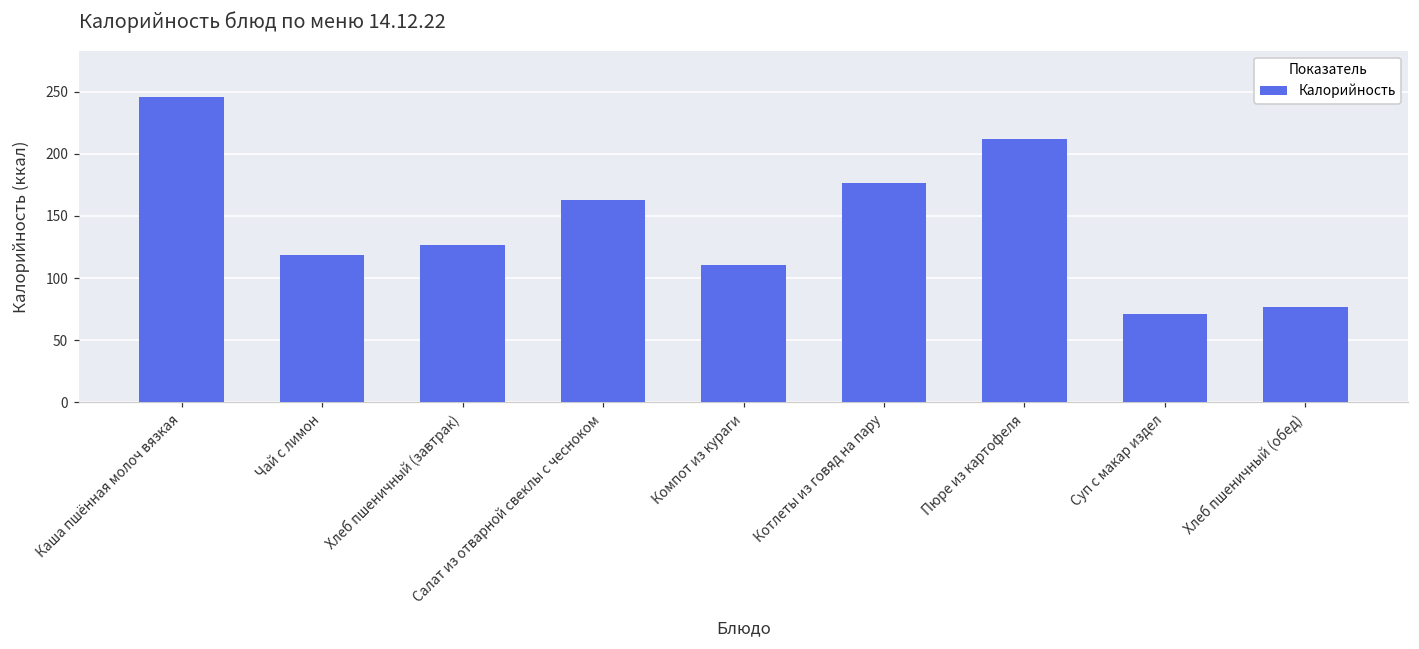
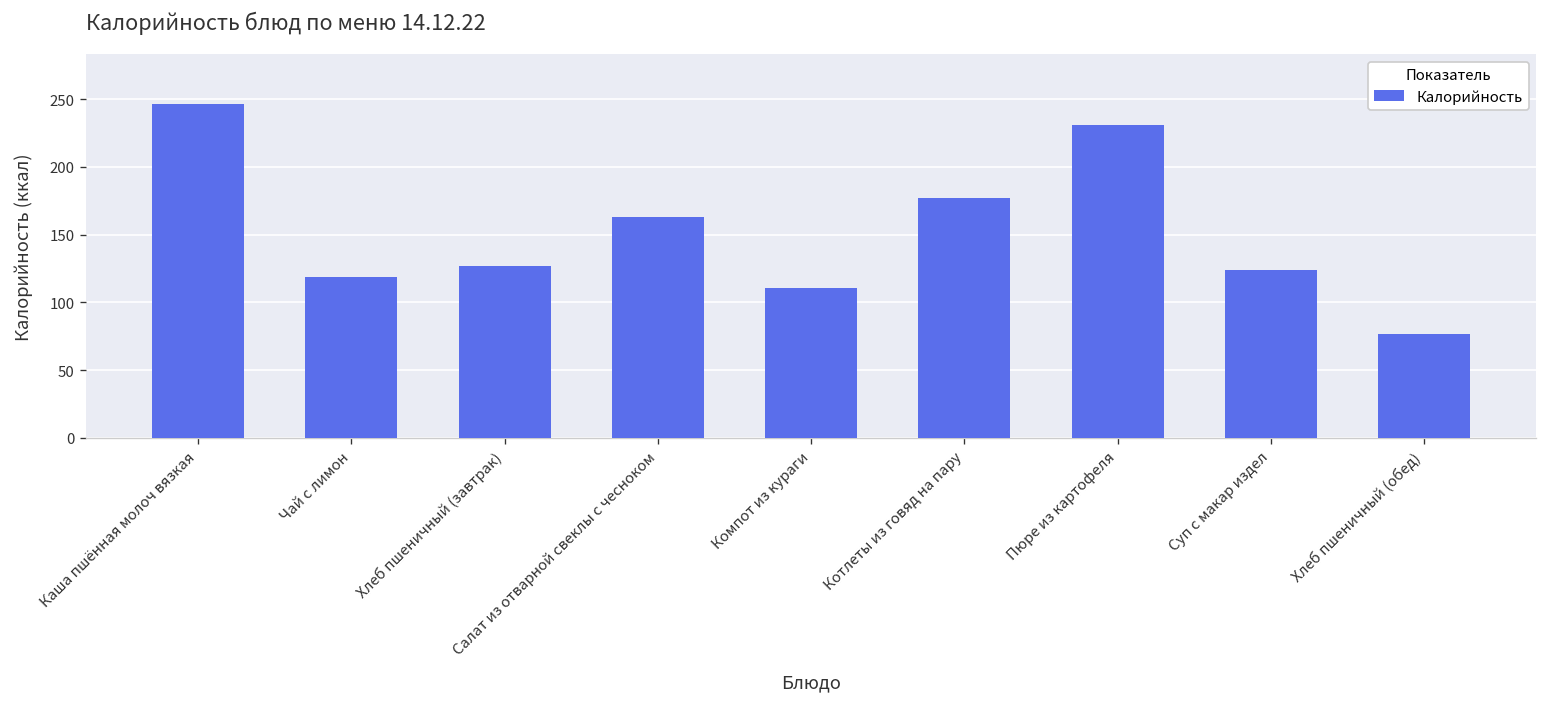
  {
    "Каша пшённая молоч вязкая": 246,
    "Чай с лимон": 119,
    "Хлеб пшеничный (завтрак)": 127,
    "Салат из отварной свеклы с чесноком": 163,
    "Компот из кураги": 111,
    "Котлеты из говяд на пару": 177,
-   "Пюре из картофеля": 212,
-   "Суп с макар издел": 71,
+   "Пюре из картофеля": 231,
+   "Суп с макар издел": 124,
    "Хлеб пшеничный (обед)": 76
  }
